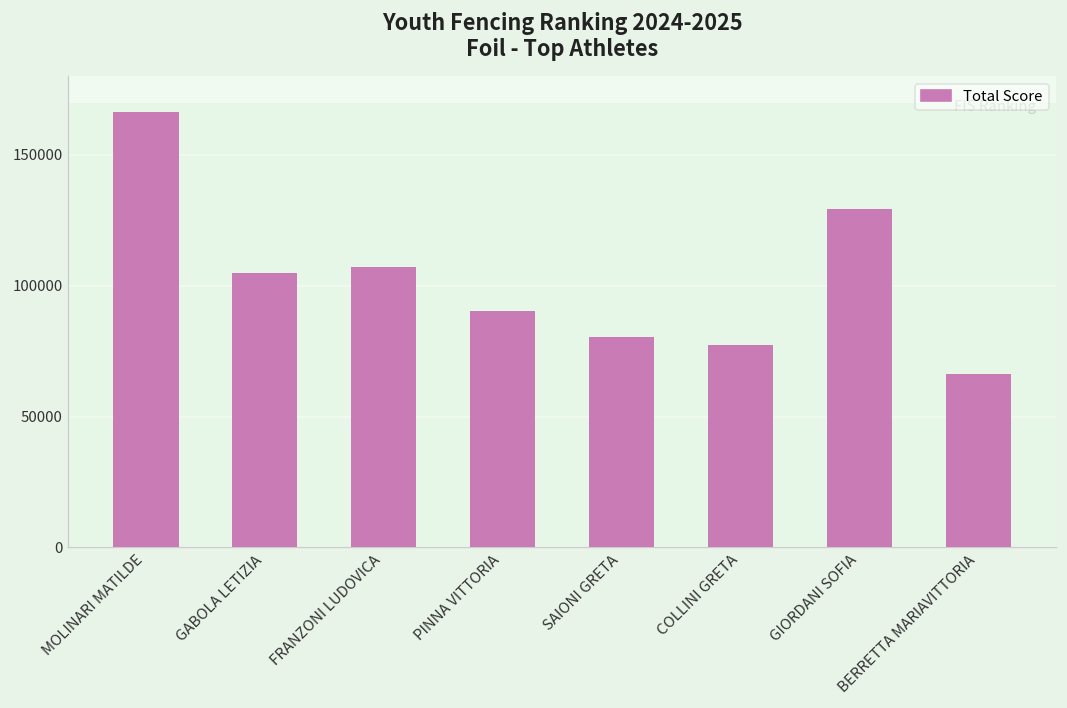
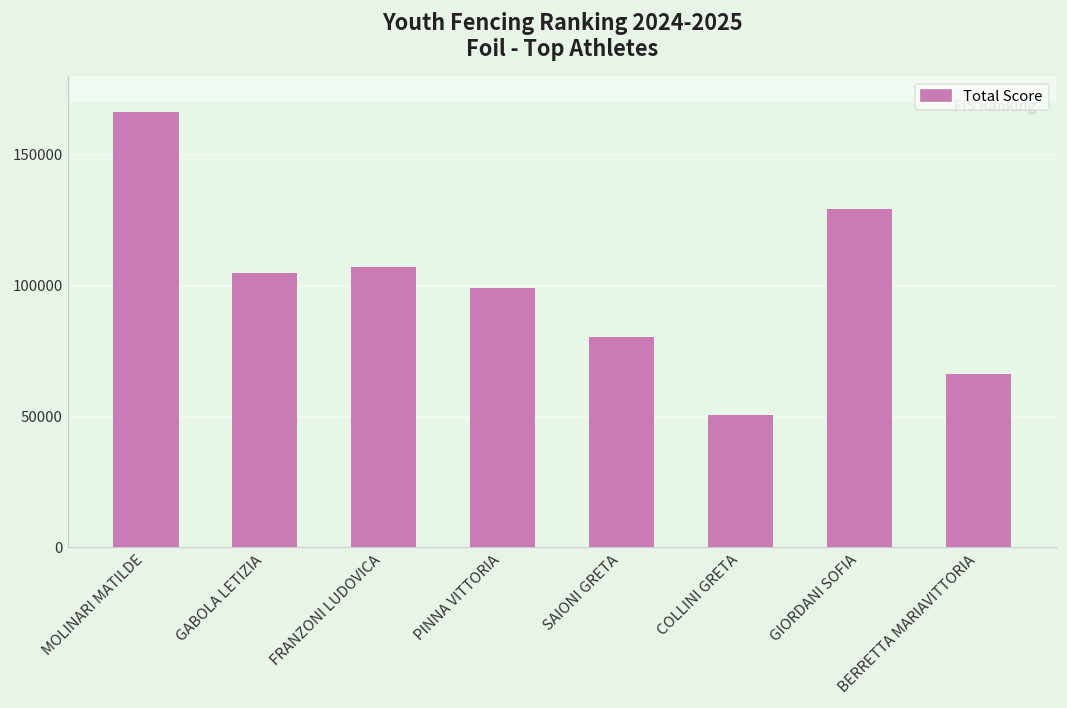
  {
    "MOLINARI MATILDE": 166000,
    "GABOLA LETIZIA": 105000,
    "FRANZONI LUDOVICA": 107000,
-   "PINNA VITTORIA": 90000,
+   "PINNA VITTORIA": 99000,
    "SAIONI GRETA": 80000,
-   "COLLINI GRETA": 77000,
+   "COLLINI GRETA": 51000,
    "GIORDANI SOFIA": 129000,
    "BERRETTA MARIAVITTORIA": 66000
  }
